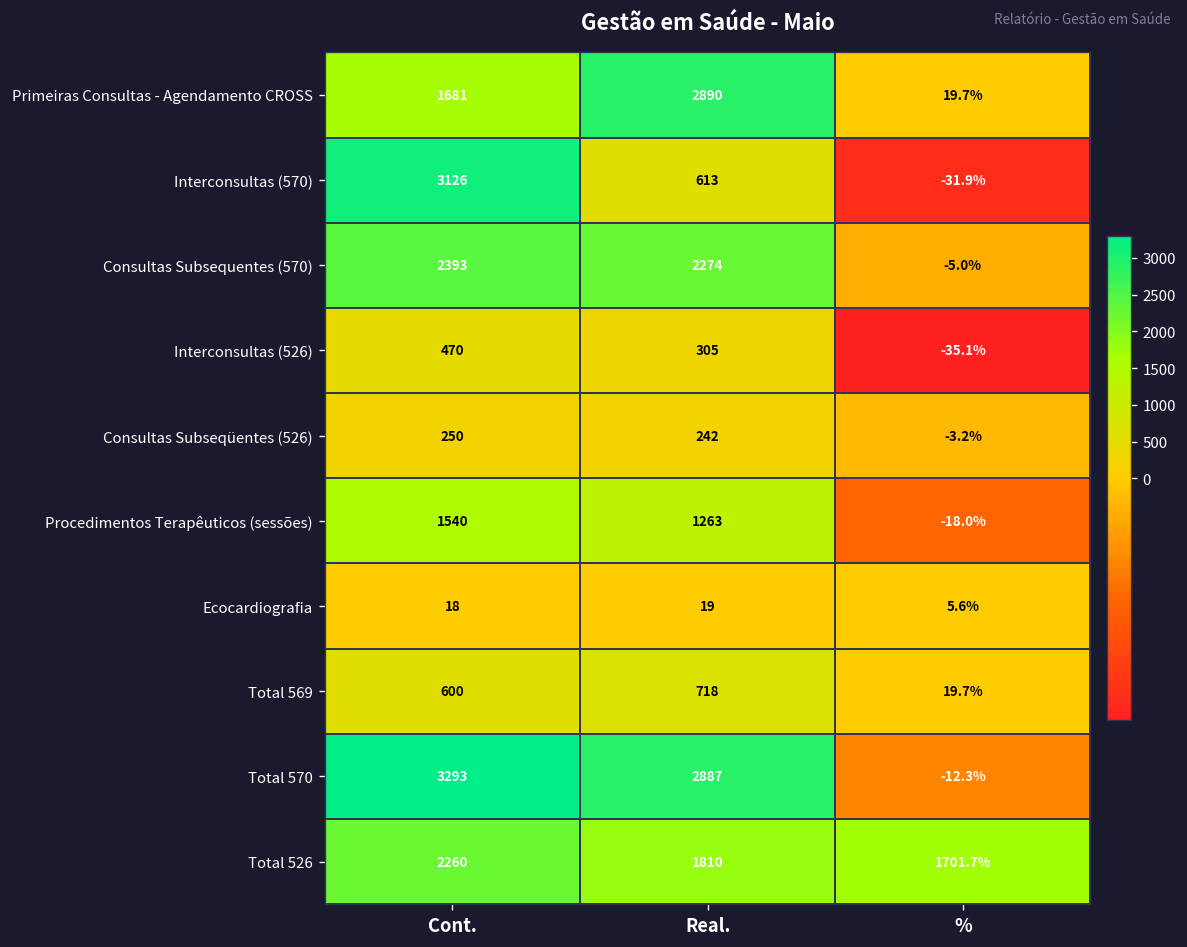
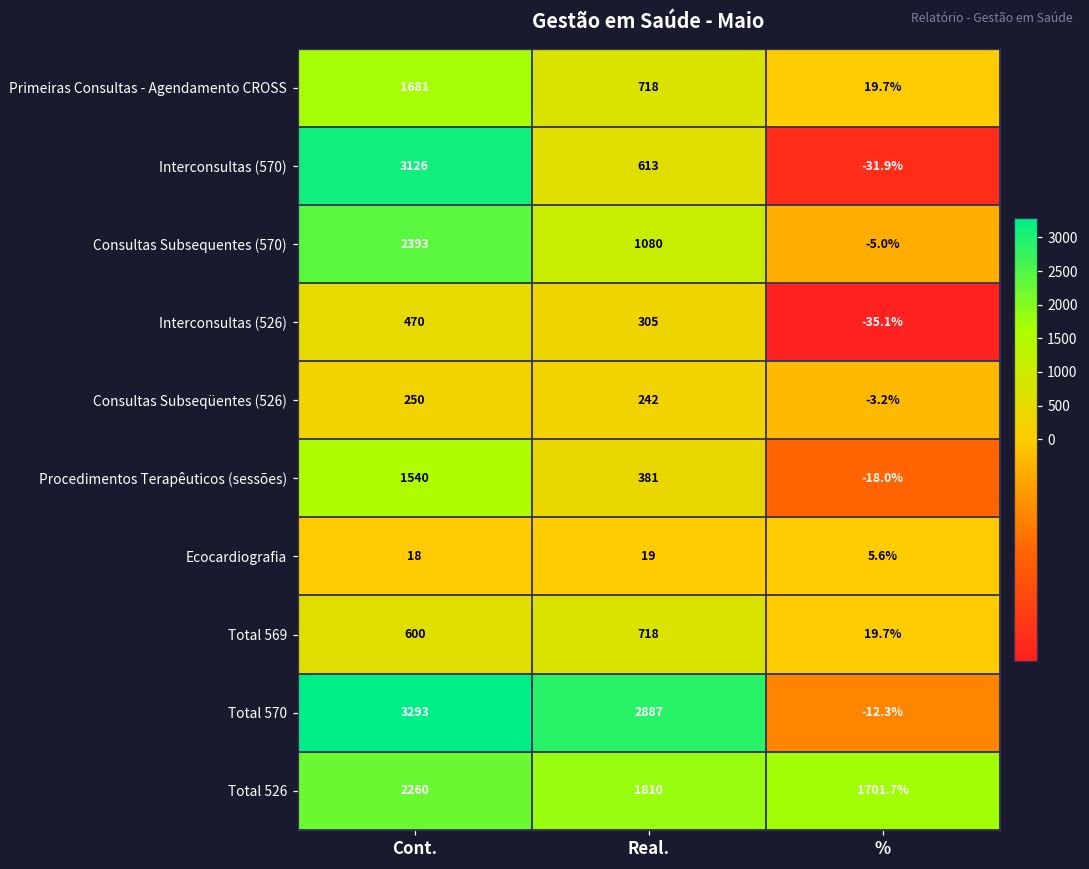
  {
    "Primeiras Consultas - Agendamento CROSS": {
      "Cont.": "1681",
-     "Real.": "2890",
+     "Real.": "718",
      "%": "19.7%"
    },
    "Interconsultas (570)": {
      "Cont.": "3126",
      "Real.": "613",
      "%": "-31.9%"
    },
    "Consultas Subsequentes (570)": {
      "Cont.": "2393",
-     "Real.": "2274",
+     "Real.": "1080",
      "%": "-5.0%"
    },
    "Interconsultas (526)": {
      "Cont.": "470",
      "Real.": "305",
      "%": "-35.1%"
    },
    "Consultas Subseqüentes (526)": {
      "Cont.": "250",
      "Real.": "242",
      "%": "-3.2%"
    },
    "Procedimentos Terapêuticos (sessões)": {
      "Cont.": "1540",
-     "Real.": "1263",
+     "Real.": "381",
      "%": "-18.0%"
    },
    "Ecocardiografia": {
      "Cont.": "18",
      "Real.": "19",
      "%": "5.6%"
    },
    "Total 569": {
      "Cont.": "600",
      "Real.": "718",
      "%": "19.7%"
    },
    "Total 570": {
      "Cont.": "3293",
      "Real.": "2887",
      "%": "-12.3%"
    },
    "Total 526": {
      "Cont.": "2260",
      "Real.": "1810",
      "%": "1701.7%"
    }
  }
